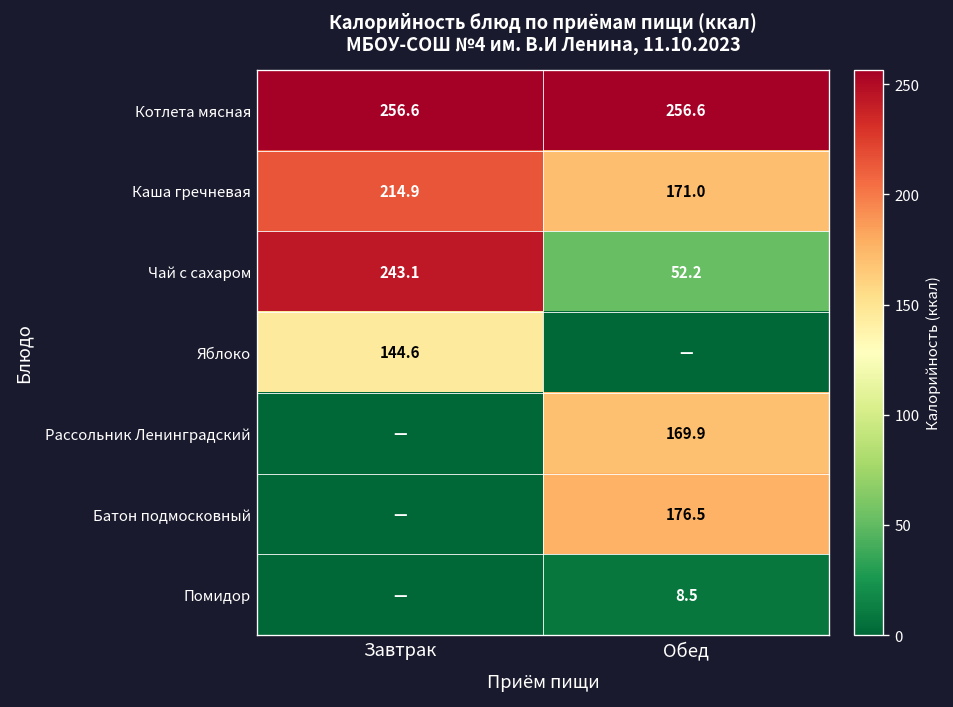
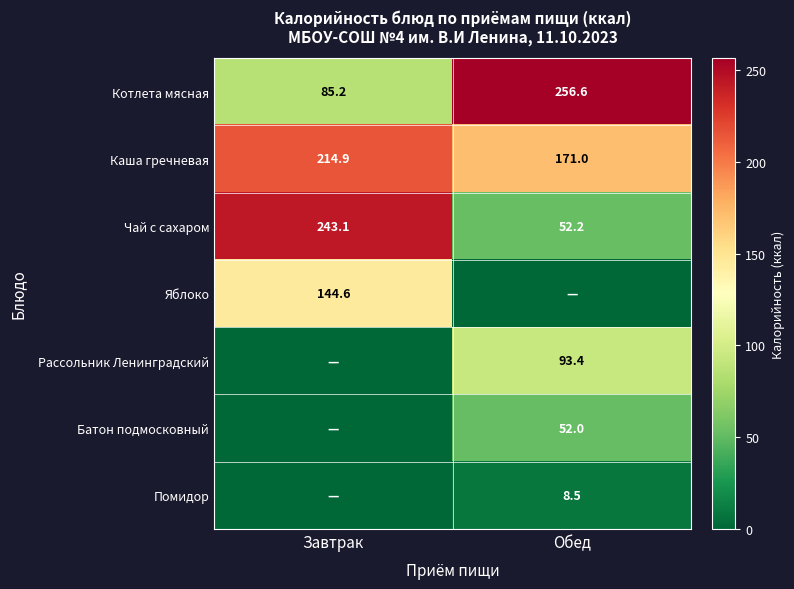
  {
    "Котлета мясная": {
-     "Завтрак": 256.6,
+     "Завтрак": 85.2,
      "Обед": 256.6
    },
    "Каша гречневая": {
      "Завтрак": 214.9,
      "Обед": 171.0
    },
    "Чай с сахаром": {
      "Завтрак": 243.1,
      "Обед": 52.2
    },
    "Яблоко": {
      "Завтрак": 144.6
    },
    "Рассольник Ленинградский": {
-     "Обед": 169.9
+     "Обед": 93.4
    },
    "Батон подмосковный": {
-     "Обед": 176.5
+     "Обед": 52.0
    },
    "Помидор": {
      "Обед": 8.5
    }
  }
